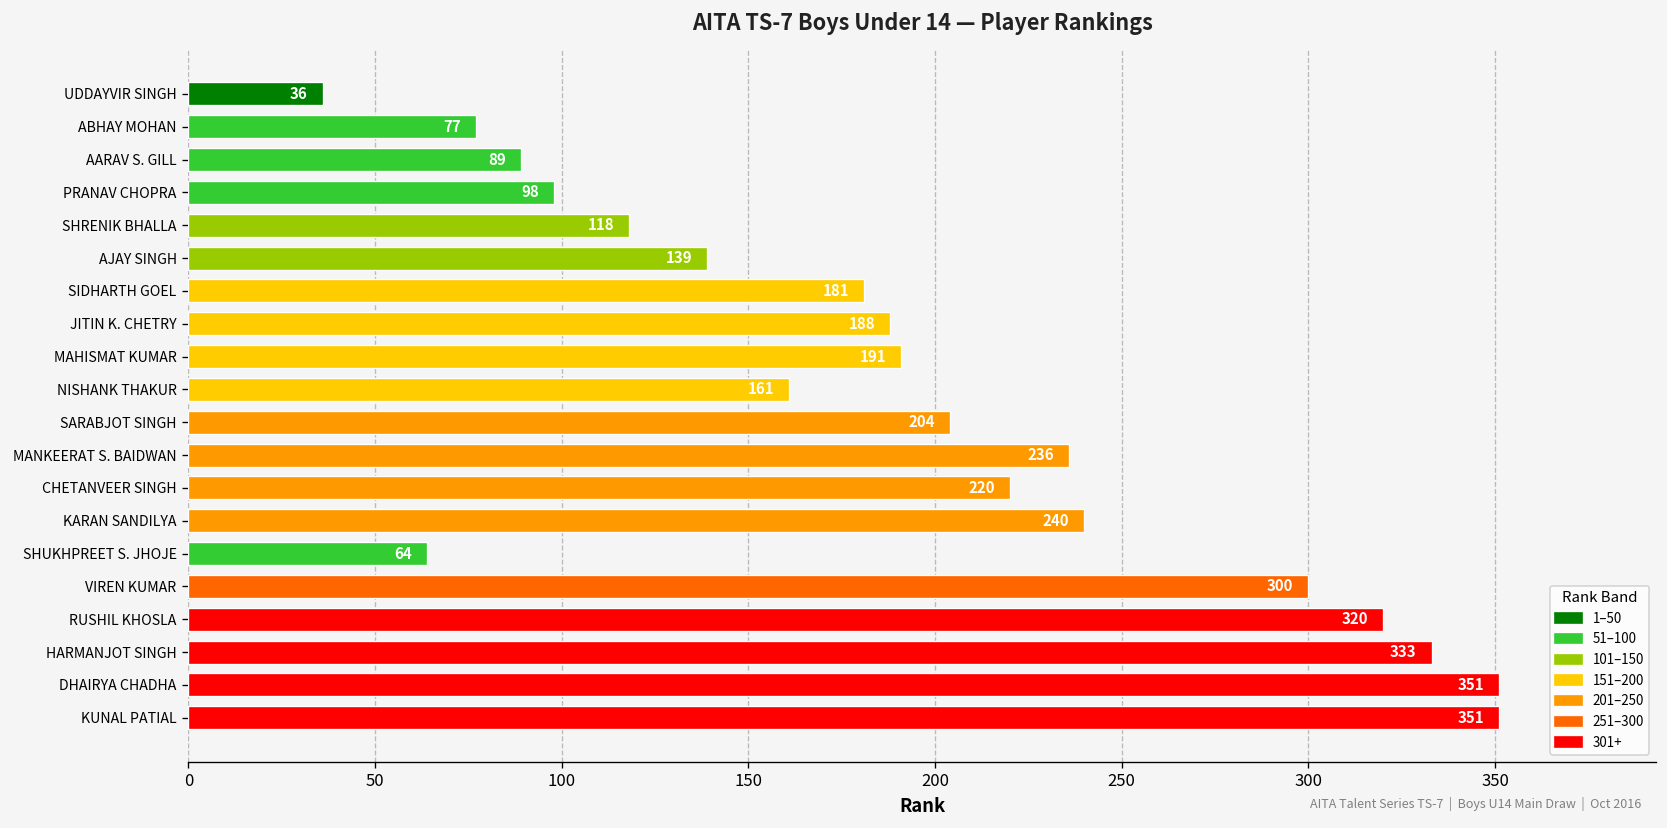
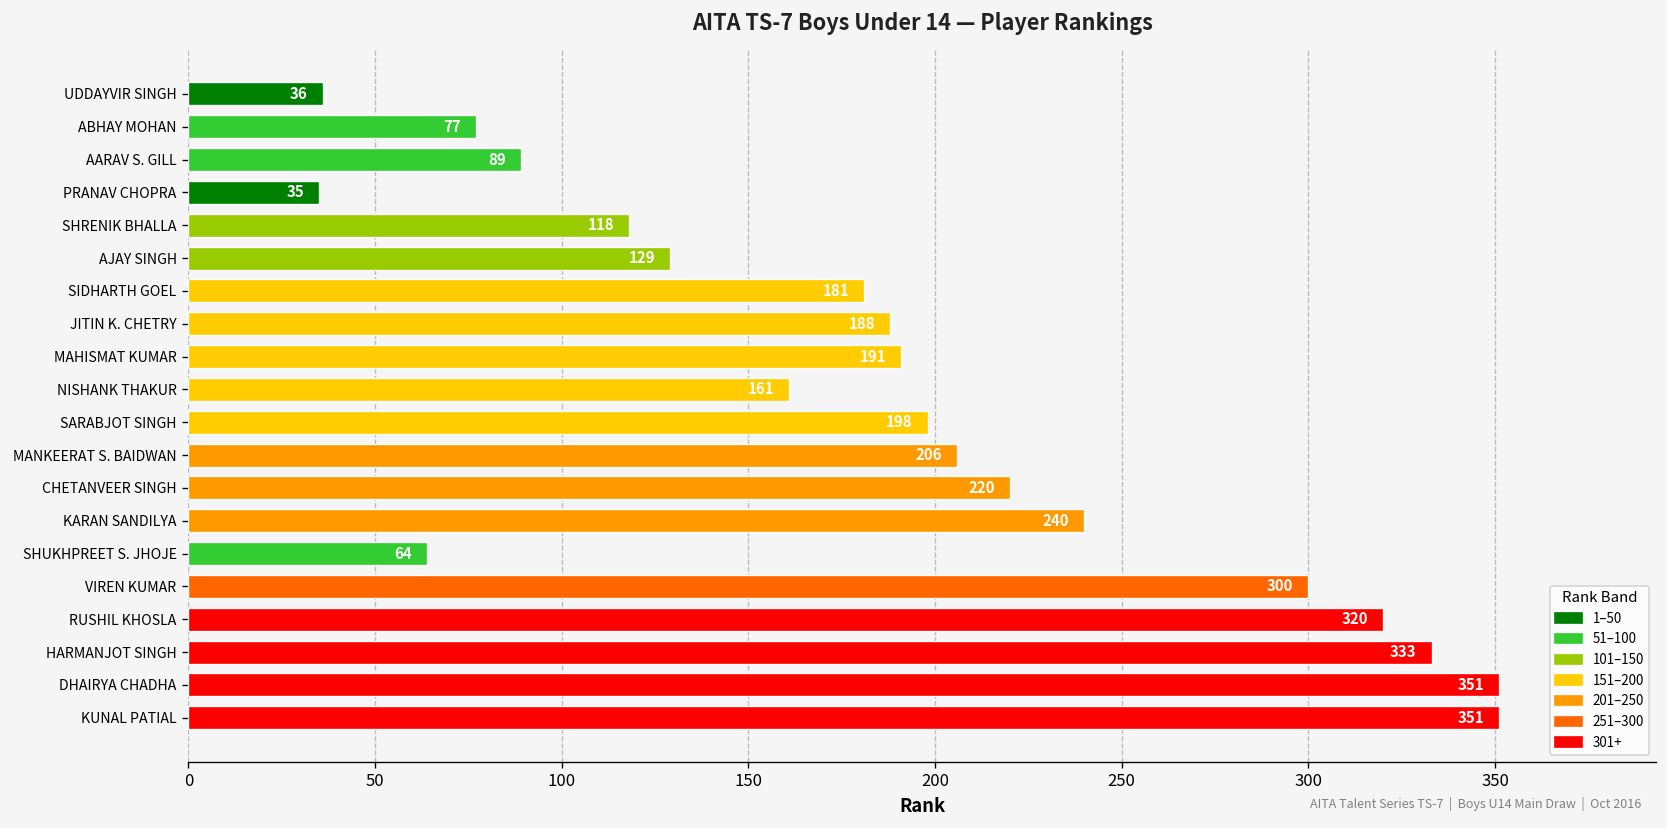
  {
    "UDDAYVIR SINGH": 36,
    "ABHAY MOHAN": 77,
    "AARAV S. GILL": 89,
-   "PRANAV CHOPRA": 98,
+   "PRANAV CHOPRA": 35,
    "SHRENIK BHALLA": 118,
-   "AJAY SINGH": 139,
+   "AJAY SINGH": 129,
    "SIDHARTH GOEL": 181,
    "JITIN K. CHETRY": 188,
    "MAHISMAT KUMAR": 191,
    "NISHANK THAKUR": 161,
-   "SARABJOT SINGH": 204,
-   "MANKEERAT S. BAIDWAN": 236,
+   "SARABJOT SINGH": 198,
+   "MANKEERAT S. BAIDWAN": 206,
    "CHETANVEER SINGH": 220,
    "KARAN SANDILYA": 240,
    "SHUKHPREET S. JHOJE": 64,
    "VIREN KUMAR": 300,
    "RUSHIL KHOSLA": 320,
    "HARMANJOT SINGH": 333,
    "DHAIRYA CHADHA": 351,
    "KUNAL PATIAL": 351
  }
